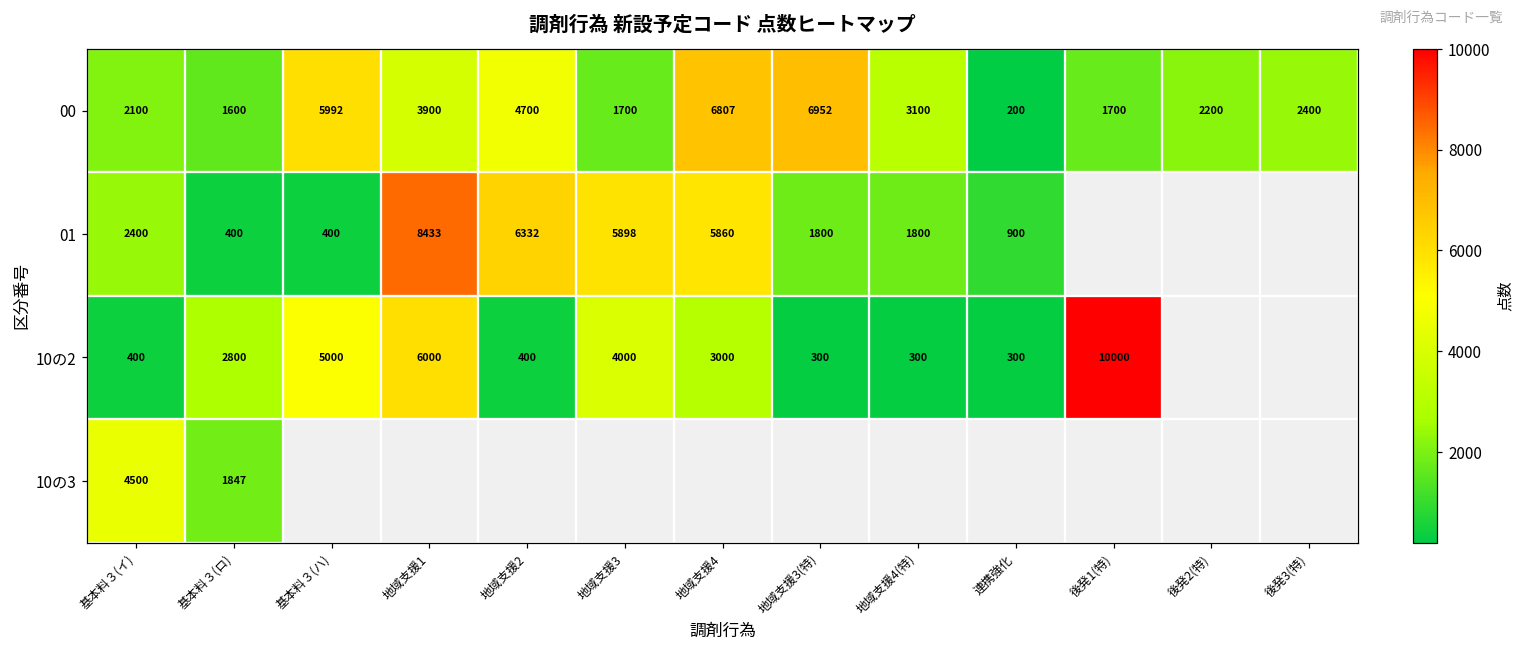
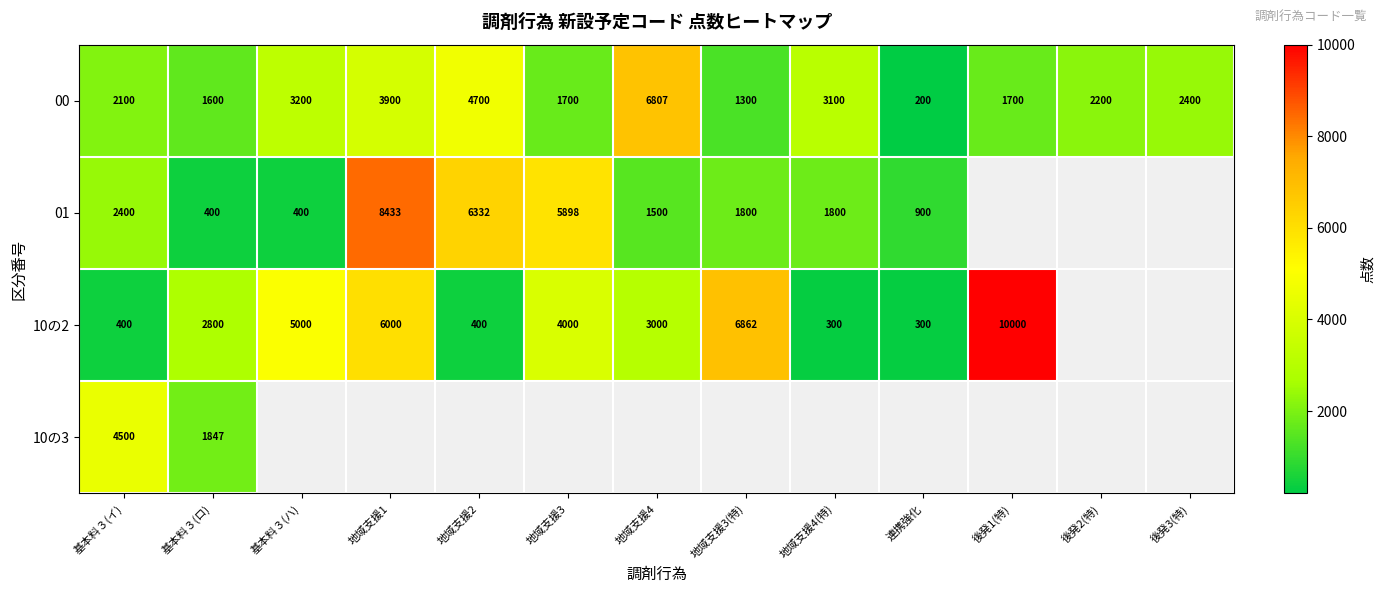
  {
    "00": {
      "基本料３(イ)": 2100,
      "基本料３(ロ)": 1600,
-     "基本料３(ハ)": 5992,
+     "基本料３(ハ)": 3200,
      "地域支援1": 3900,
      "地域支援2": 4700,
      "地域支援3": 1700,
      "地域支援4": 6807,
-     "地域支援3(特)": 6952,
+     "地域支援3(特)": 1300,
      "地域支援4(特)": 3100,
      "連携強化": 200,
      "後発1(特)": 1700,
      "後発2(特)": 2200,
      "後発3(特)": 2400
    },
    "01": {
      "基本料３(イ)": 2400,
      "基本料３(ロ)": 400,
      "基本料３(ハ)": 400,
      "地域支援1": 8433,
      "地域支援2": 6332,
      "地域支援3": 5898,
-     "地域支援4": 5860,
+     "地域支援4": 1500,
      "地域支援3(特)": 1800,
      "地域支援4(特)": 1800,
      "連携強化": 900
    },
    "10の2": {
      "基本料３(イ)": 400,
      "基本料３(ロ)": 2800,
      "基本料３(ハ)": 5000,
      "地域支援1": 6000,
      "地域支援2": 400,
      "地域支援3": 4000,
      "地域支援4": 3000,
-     "地域支援3(特)": 300,
+     "地域支援3(特)": 6862,
      "地域支援4(特)": 300,
      "連携強化": 300,
      "後発1(特)": 10000
    },
    "10の3": {
      "基本料３(イ)": 4500,
      "基本料３(ロ)": 1847
    }
  }
